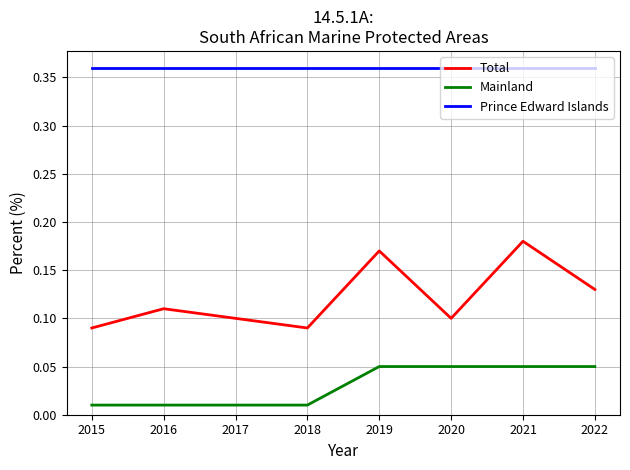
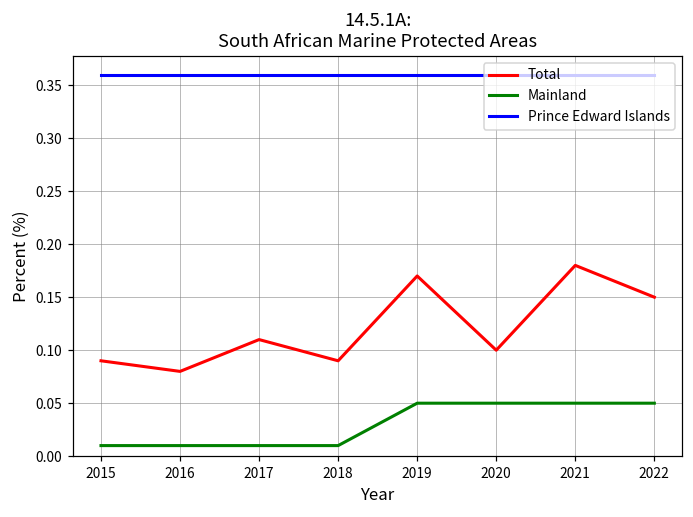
  {
    "Total": {
      "2015": 0.09,
-     "2016": 0.11,
-     "2017": 0.10,
+     "2016": 0.08,
+     "2017": 0.11,
      "2018": 0.09,
      "2019": 0.17,
      "2020": 0.10,
      "2021": 0.18,
-     "2022": 0.13
+     "2022": 0.15
    },
    "Mainland": {
      "2015": 0.01,
      "2016": 0.01,
      "2017": 0.01,
      "2018": 0.01,
      "2019": 0.05,
      "2020": 0.05,
      "2021": 0.05,
      "2022": 0.05
    },
    "Prince Edward Islands": {
      "2015": 0.36,
      "2016": 0.36,
      "2017": 0.36,
      "2018": 0.36,
      "2019": 0.36
    }
  }
